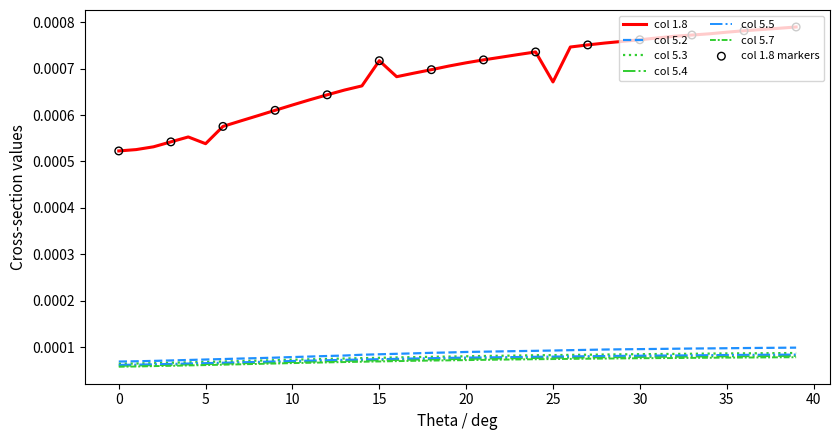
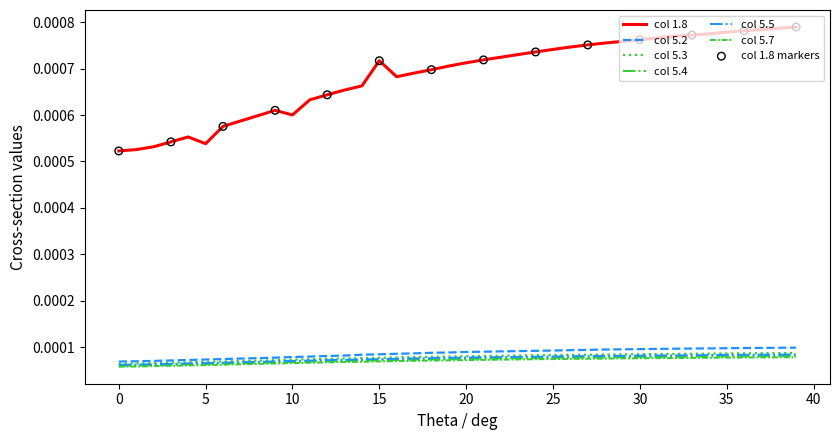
  {
    "col 1.8": {
      "5": 0.00054,
-     "10": 0.00062,
+     "10": 0.00060,
      "20": 0.00071,
-     "25": 0.00067
+     "25": 0.00074
    }
  }
